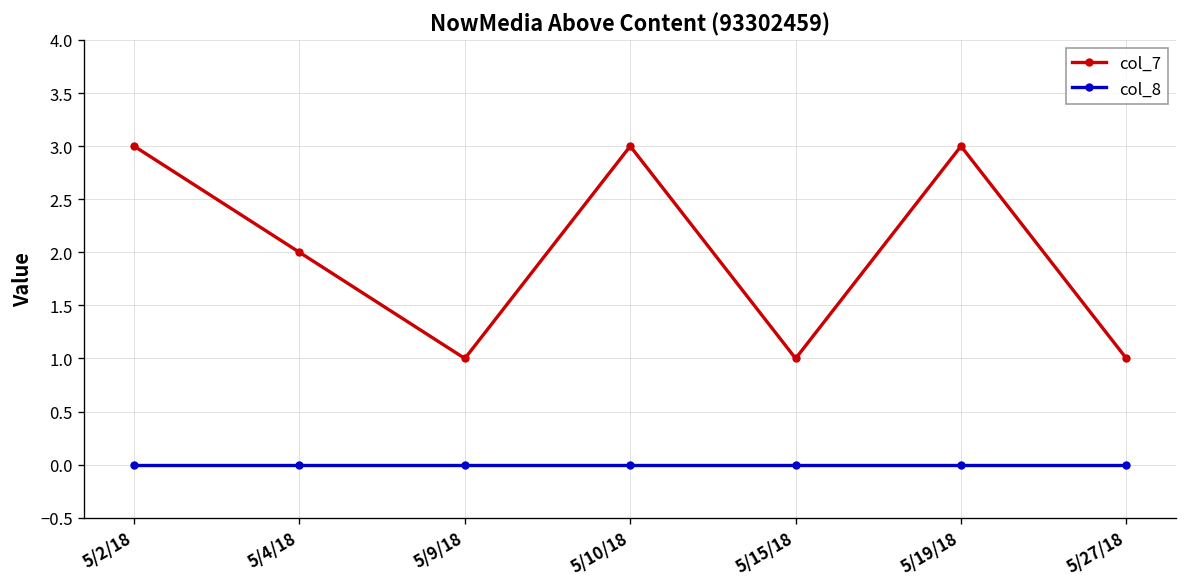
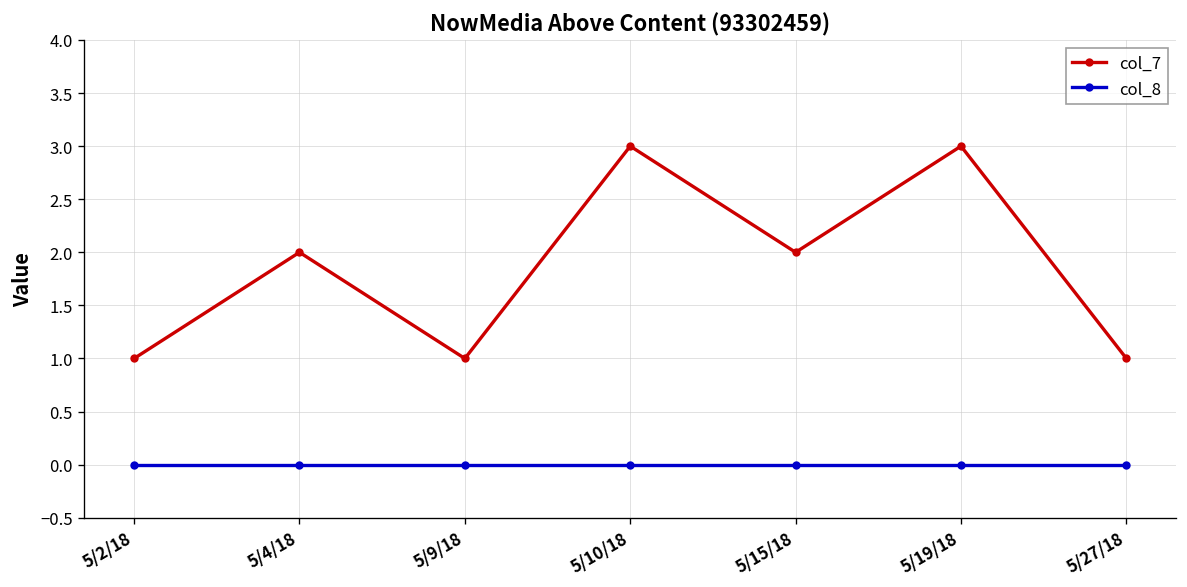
  {
    "col_7": {
-     "5/2/18": 3,
+     "5/2/18": 1,
      "5/4/18": 2,
      "5/9/18": 1,
      "5/10/18": 3,
-     "5/15/18": 1,
+     "5/15/18": 2,
      "5/19/18": 3,
      "5/27/18": 1
    },
    "col_8": {
      "5/2/18": 0,
      "5/4/18": 0,
      "5/9/18": 0,
      "5/10/18": 0,
      "5/15/18": 0,
      "5/19/18": 0,
      "5/27/18": 0
    }
  }
